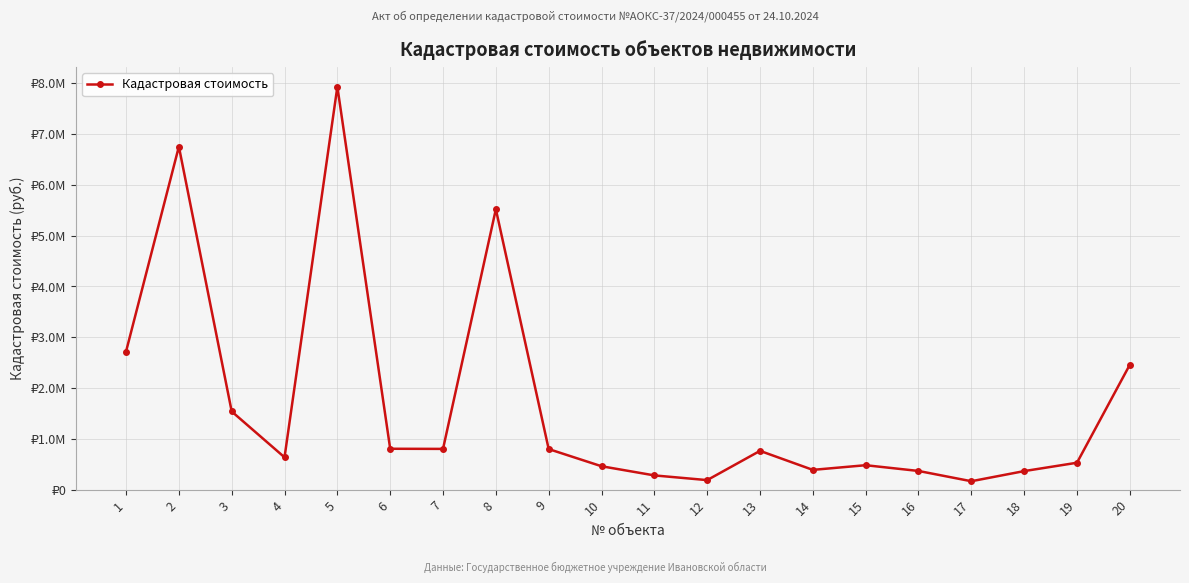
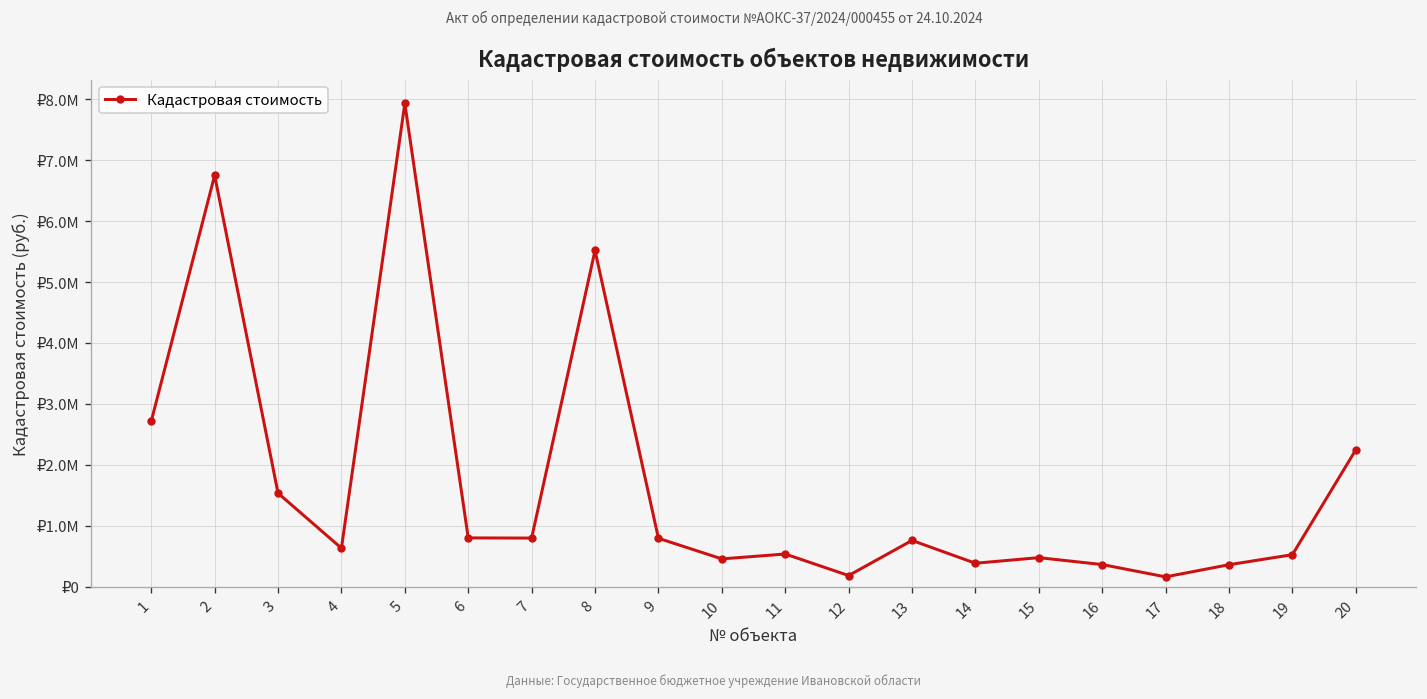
  {
    "1": "₽2700000",
    "2": "₽6800000",
    "3": "₽1500000",
    "4": "₽600000",
    "5": "₽7900000",
    "6": "₽800000",
    "7": "₽800000",
    "8": "₽5500000",
    "9": "₽800000",
    "10": "₽500000",
-   "11": "₽300000",
+   "11": "₽500000",
    "12": "₽200000",
    "13": "₽800000",
    "14": "₽400000",
    "15": "₽500000",
    "16": "₽400000",
    "17": "₽200000",
    "18": "₽400000",
    "19": "₽500000",
-   "20": "₽2500000"
+   "20": "₽2200000"
  }
